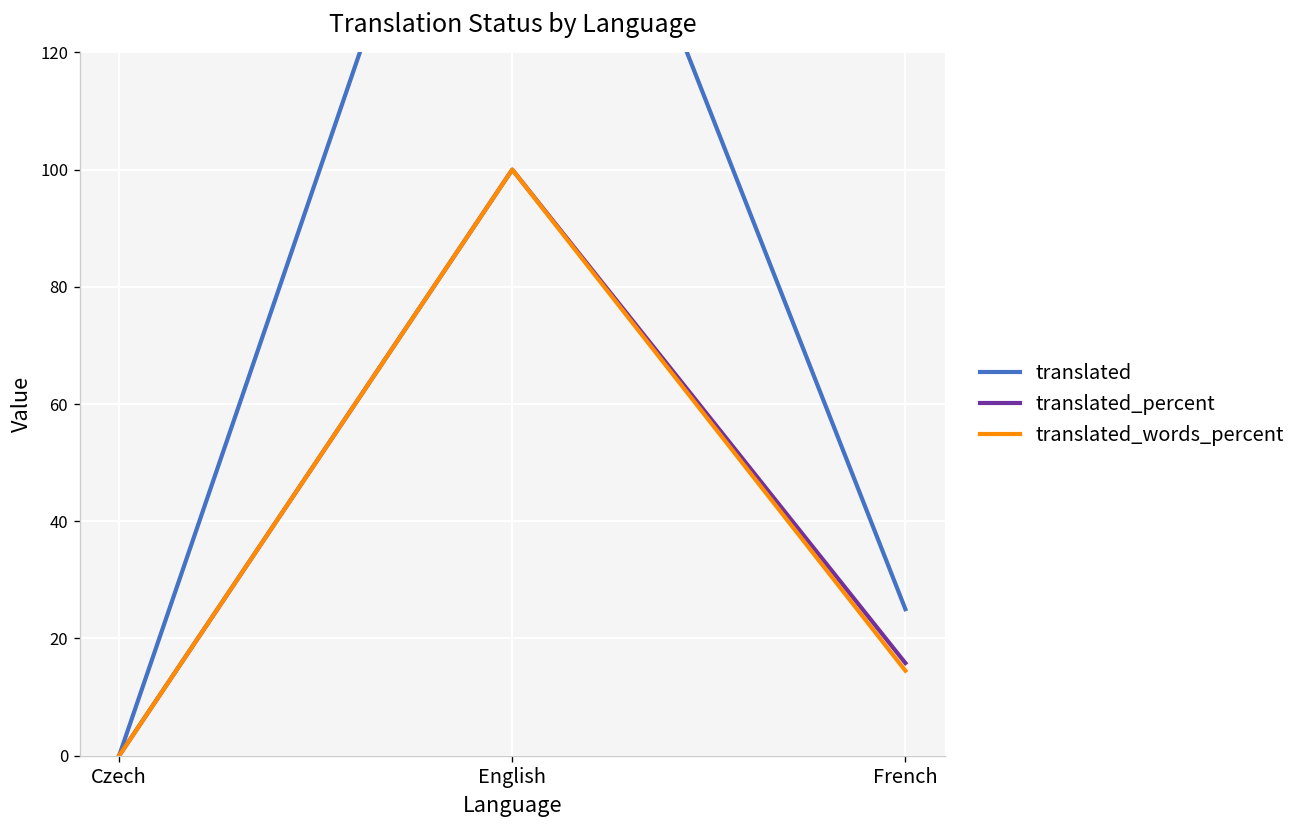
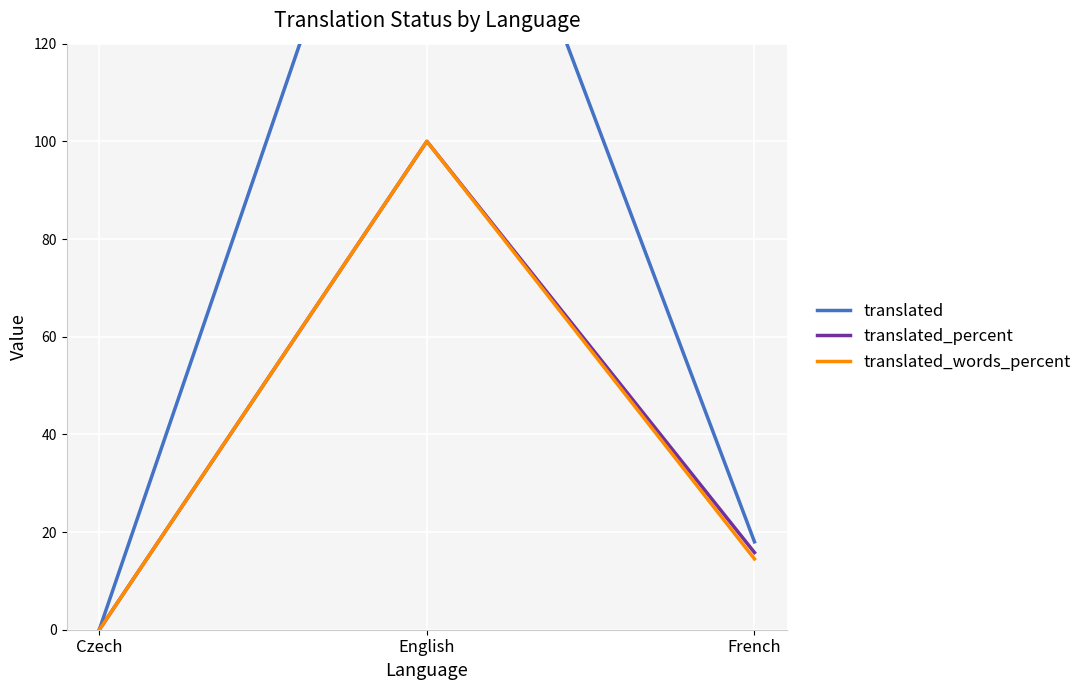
  {
    "translated": {
-     "French": 25
+     "French": 18
    },
    "translated_percent": {
      "French": 16
    },
    "translated_words_percent": {
      "French": 15
    }
  }
